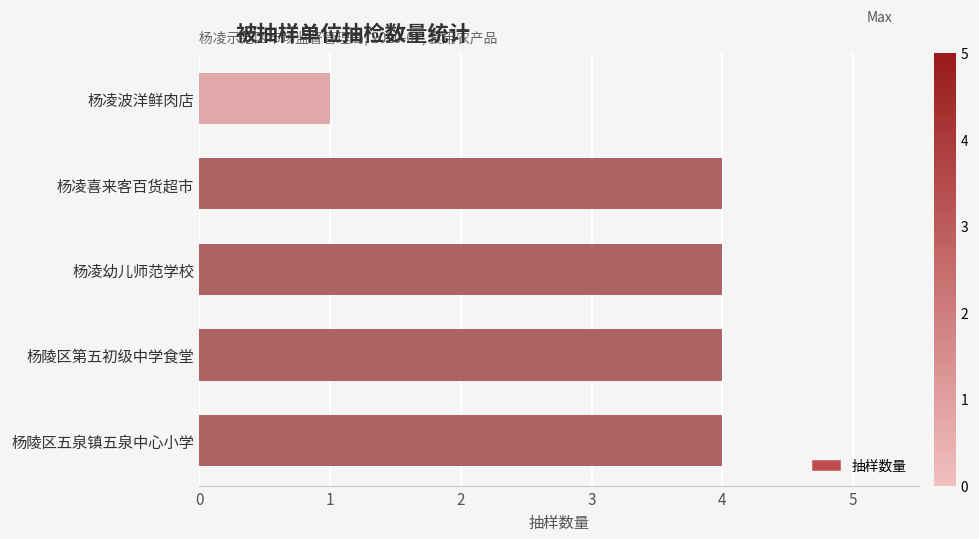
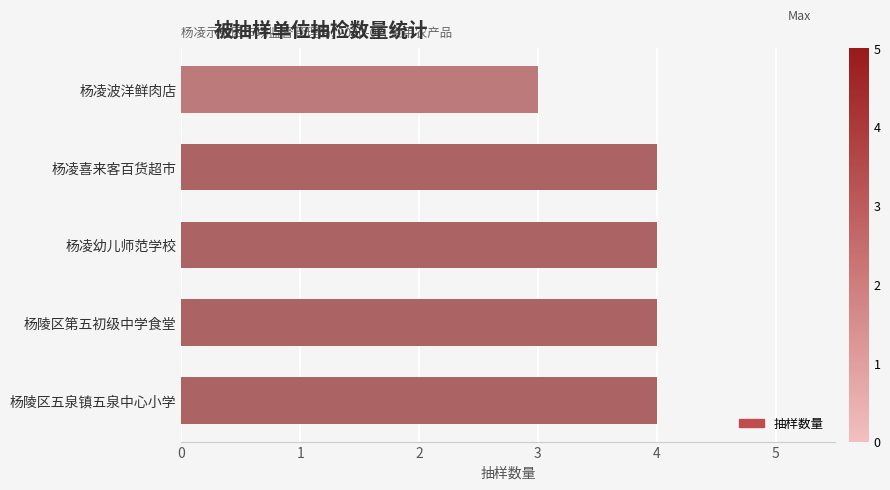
  {
-   "杨凌波洋鲜肉店": 1,
+   "杨凌波洋鲜肉店": 3,
    "杨凌喜来客百货超市": 4,
    "杨凌幼儿师范学校": 4,
    "杨陵区第五初级中学食堂": 4,
    "杨陵区五泉镇五泉中心小学": 4
  }
